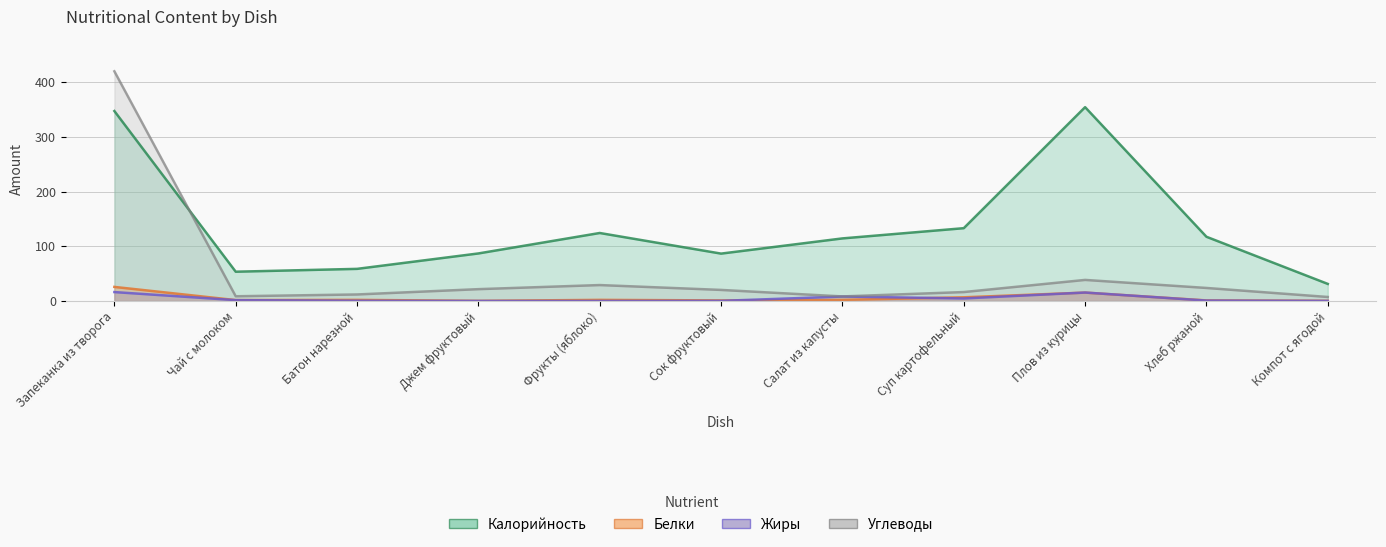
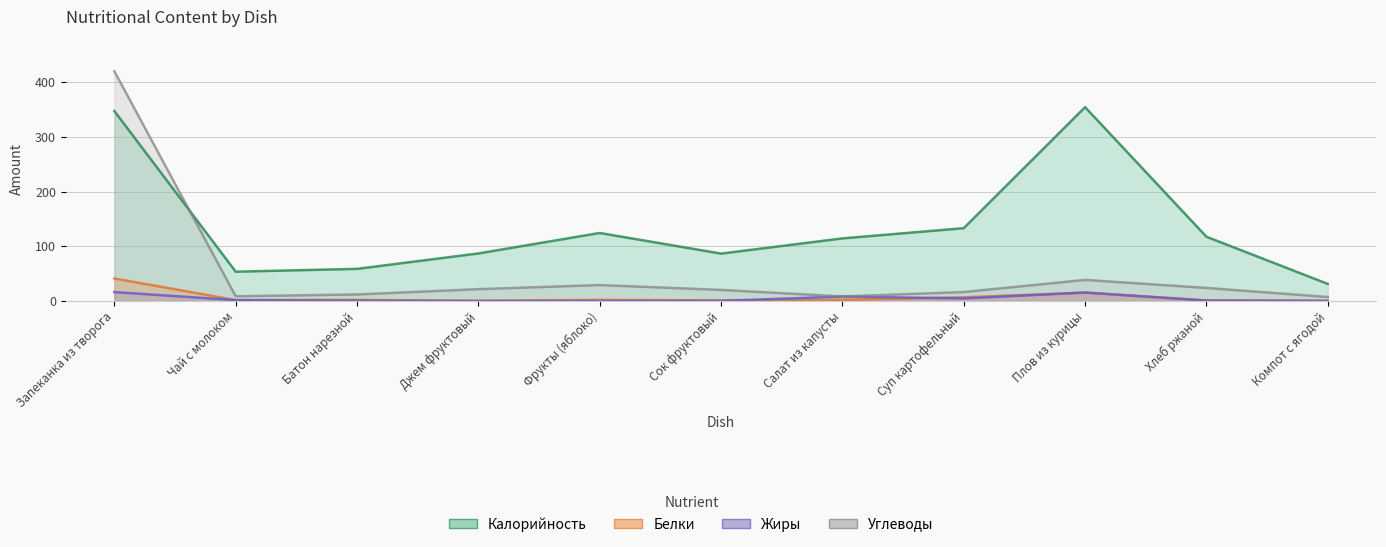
  {
    "Белки": {
-     "Запеканка из творога": 30,
+     "Запеканка из творога": 40,
      "Салат из капусты": 0
    }
  }
